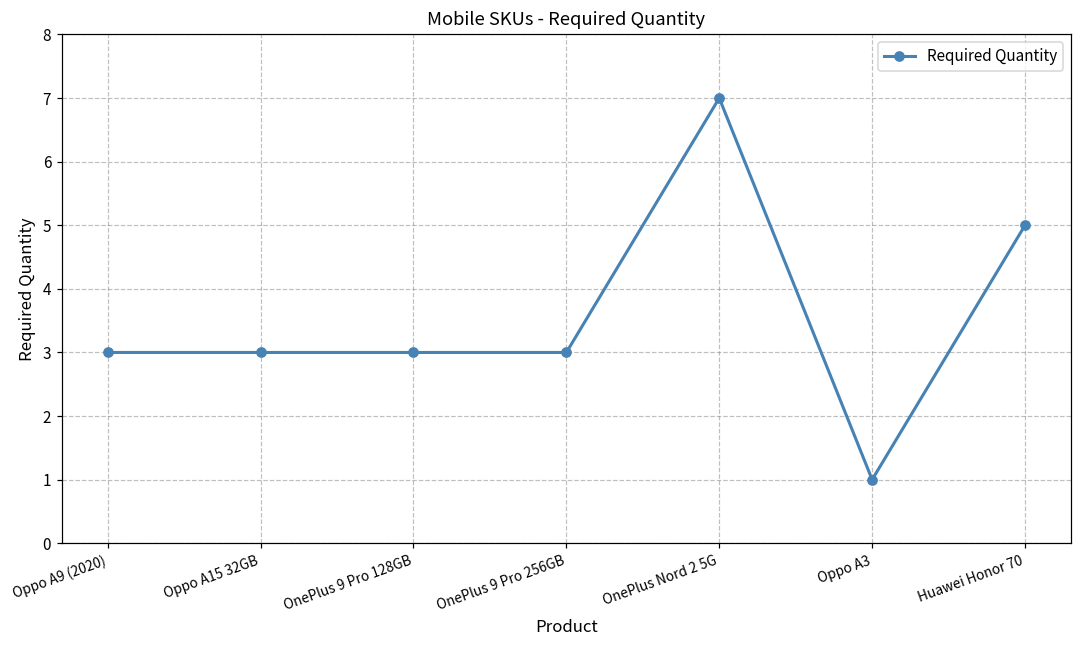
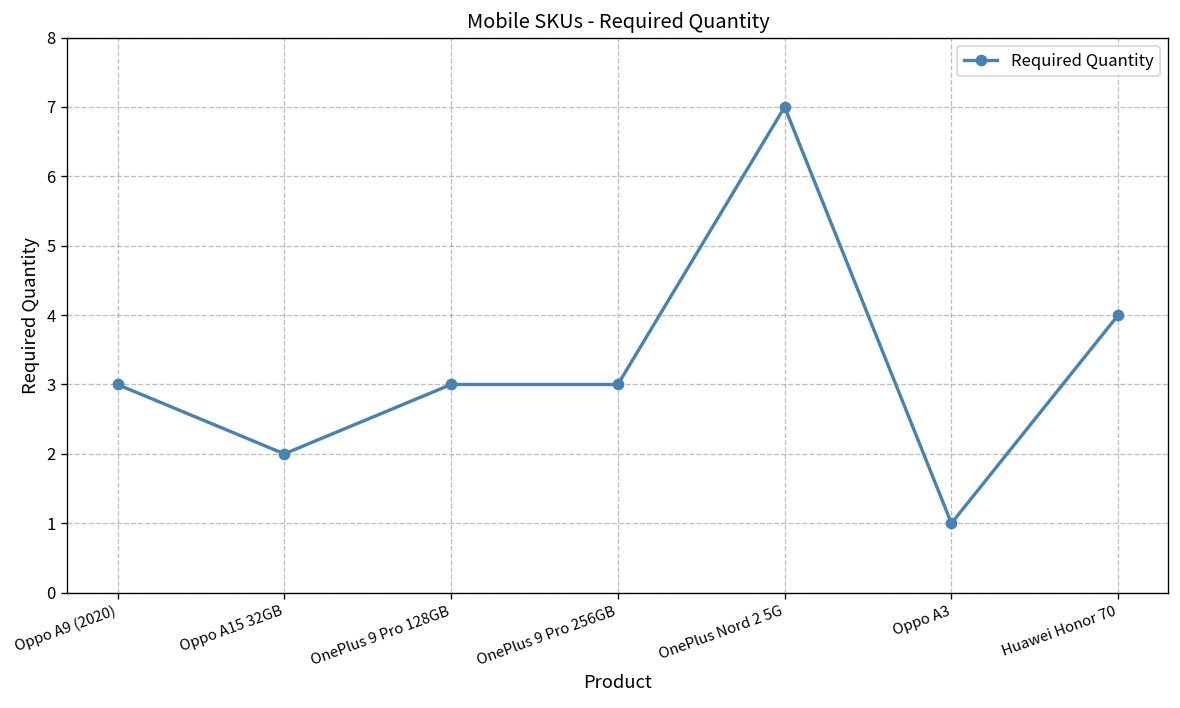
  {
    "Oppo A9 (2020)": 3,
-   "Oppo A15 32GB": 3,
+   "Oppo A15 32GB": 2,
    "OnePlus 9 Pro 128GB": 3,
    "OnePlus 9 Pro 256GB": 3,
    "OnePlus Nord 2 5G": 7,
    "Oppo A3": 1,
-   "Huawei Honor 70": 5
+   "Huawei Honor 70": 4
  }
